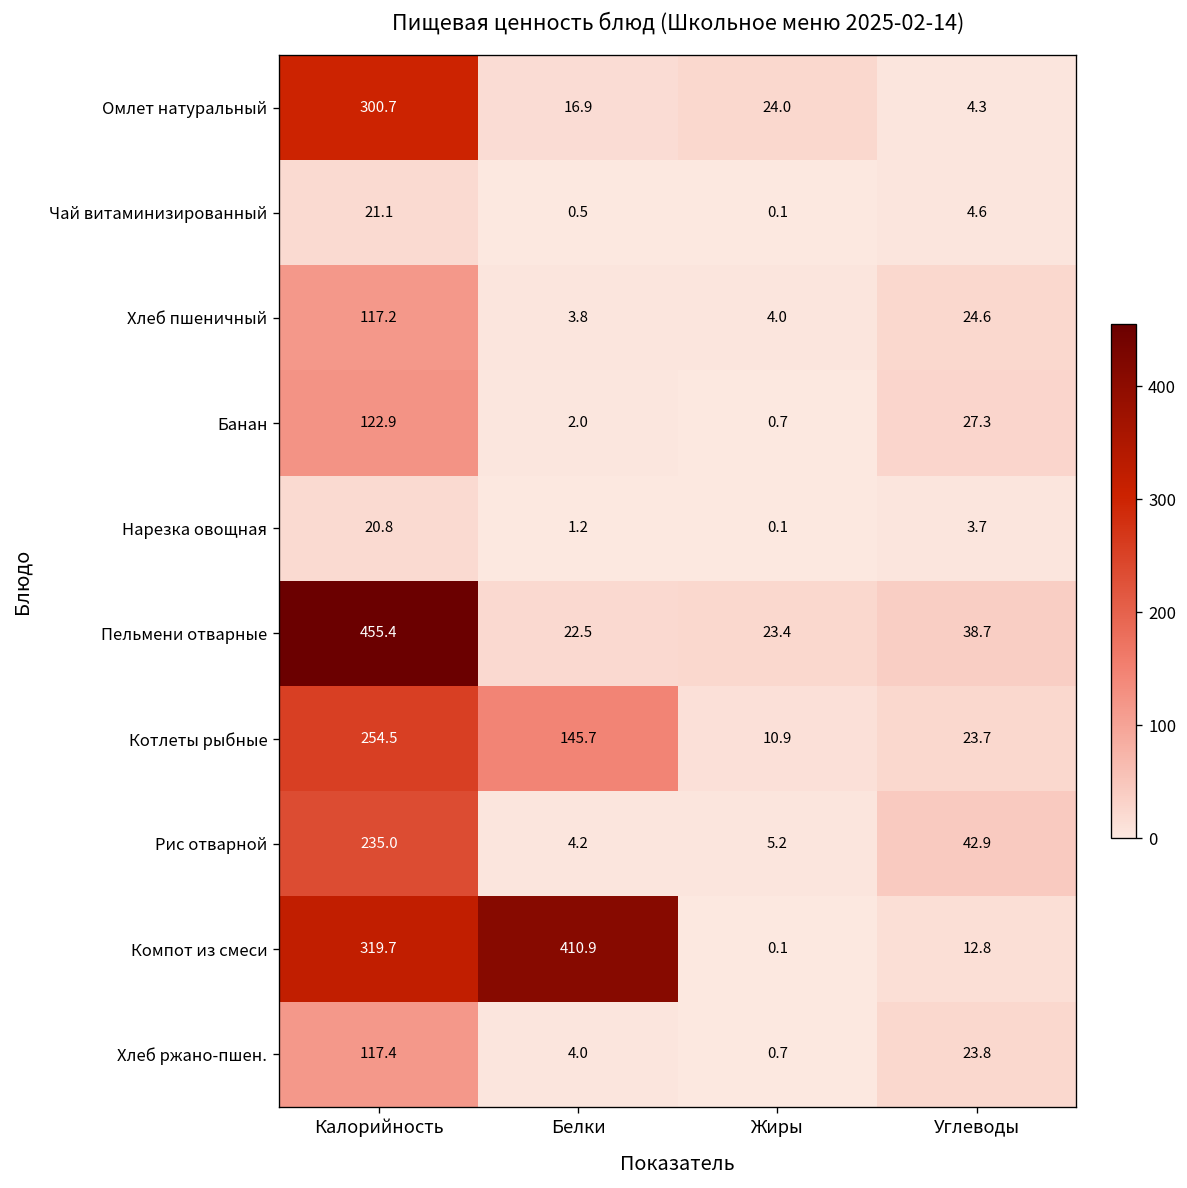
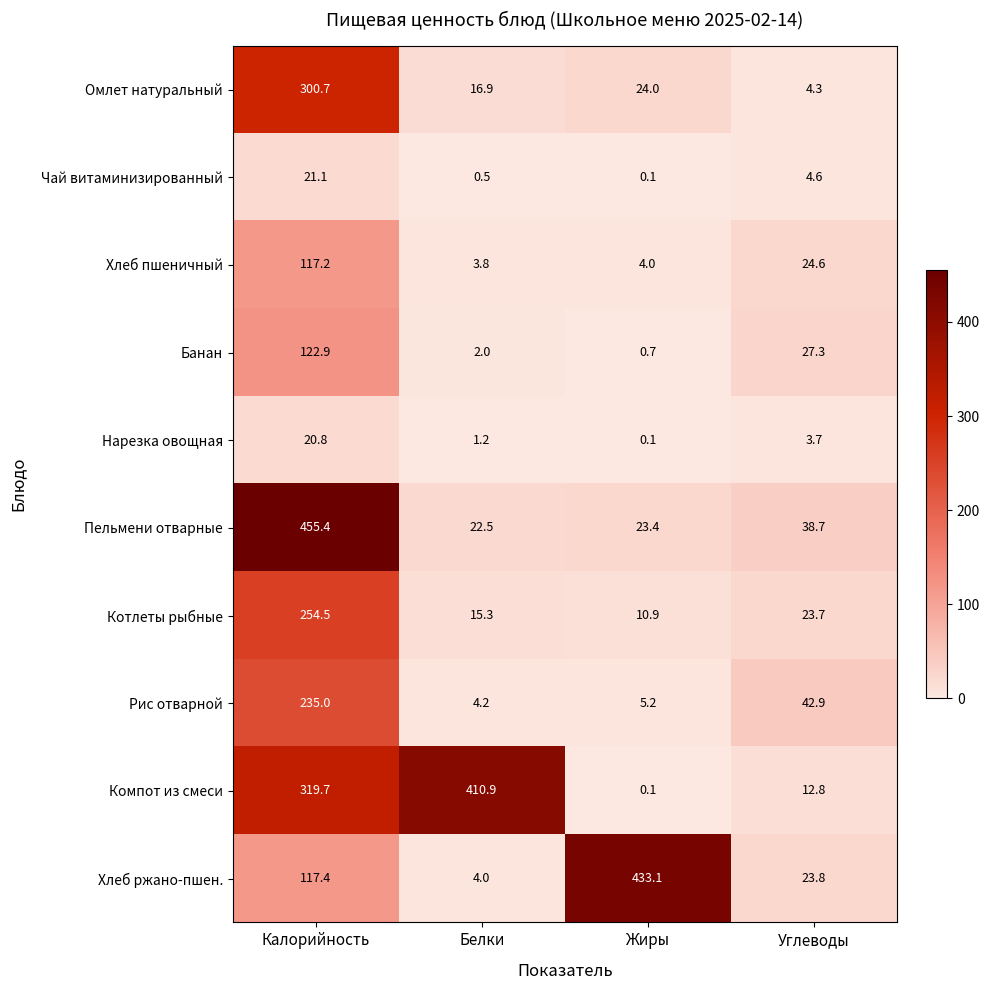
  {
    "Омлет натуральный": {
      "Калорийность": 300.7,
      "Белки": 16.9,
      "Жиры": 24.0,
      "Углеводы": 4.3
    },
    "Чай витаминизированный": {
      "Калорийность": 21.1,
      "Белки": 0.5,
      "Жиры": 0.1,
      "Углеводы": 4.6
    },
    "Хлеб пшеничный": {
      "Калорийность": 117.2,
      "Белки": 3.8,
      "Жиры": 4.0,
      "Углеводы": 24.6
    },
    "Банан": {
      "Калорийность": 122.9,
      "Белки": 2.0,
      "Жиры": 0.7,
      "Углеводы": 27.3
    },
    "Нарезка овощная": {
      "Калорийность": 20.8,
      "Белки": 1.2,
      "Жиры": 0.1,
      "Углеводы": 3.7
    },
    "Пельмени отварные": {
      "Калорийность": 455.4,
      "Белки": 22.5,
      "Жиры": 23.4,
      "Углеводы": 38.7
    },
    "Котлеты рыбные": {
      "Калорийность": 254.5,
-     "Белки": 145.7,
+     "Белки": 15.3,
      "Жиры": 10.9,
      "Углеводы": 23.7
    },
    "Рис отварной": {
      "Калорийность": 235.0,
      "Белки": 4.2,
      "Жиры": 5.2,
      "Углеводы": 42.9
    },
    "Компот из смеси": {
      "Калорийность": 319.7,
      "Белки": 410.9,
      "Жиры": 0.1,
      "Углеводы": 12.8
    },
    "Хлеб ржано-пшен.": {
      "Калорийность": 117.4,
      "Белки": 4.0,
-     "Жиры": 0.7,
+     "Жиры": 433.1,
      "Углеводы": 23.8
    }
  }
